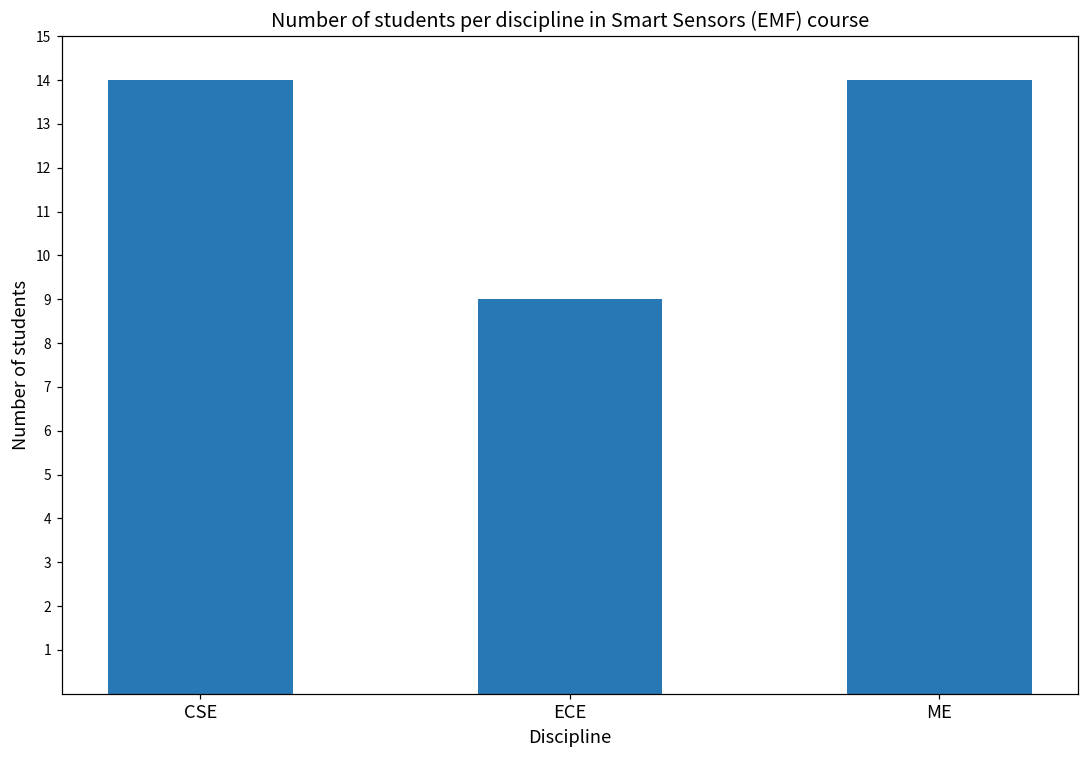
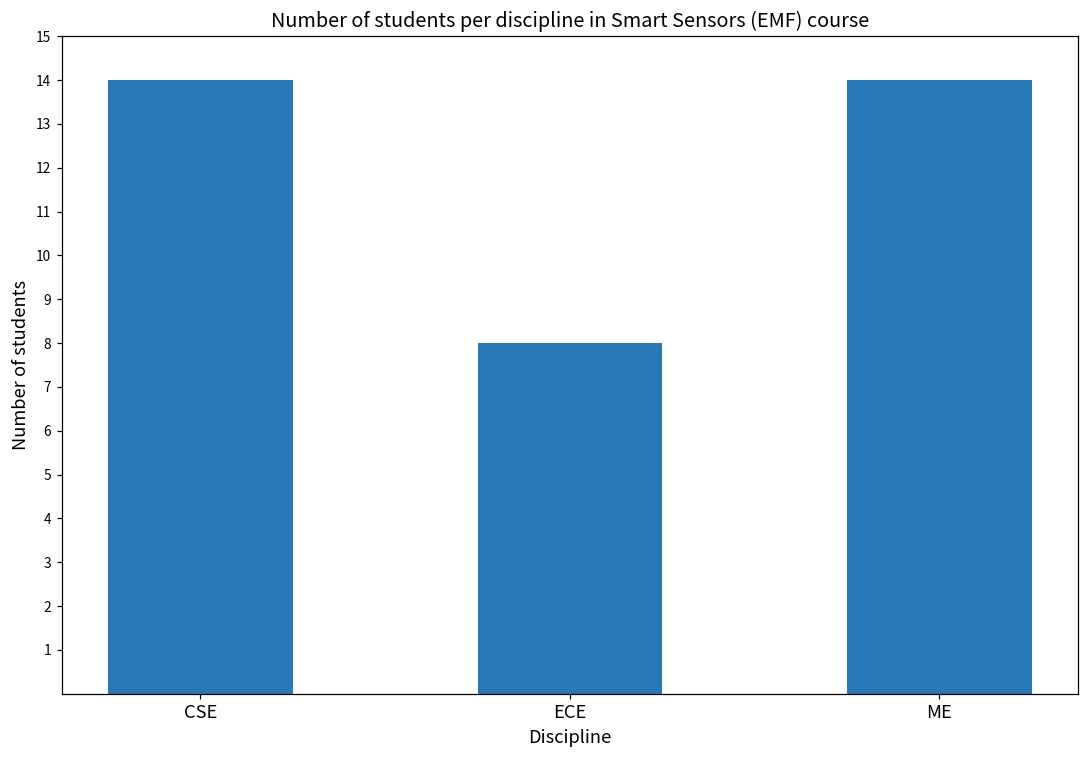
  {
    "CSE": 14,
-   "ECE": 9,
+   "ECE": 8,
    "ME": 14
  }
